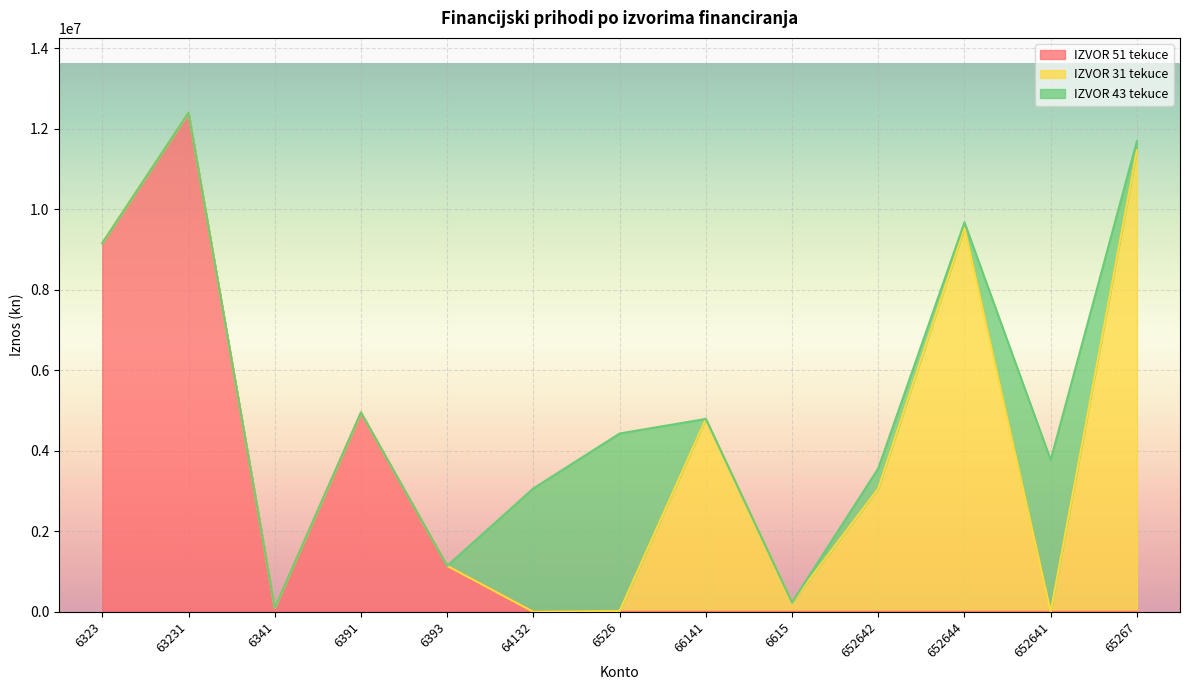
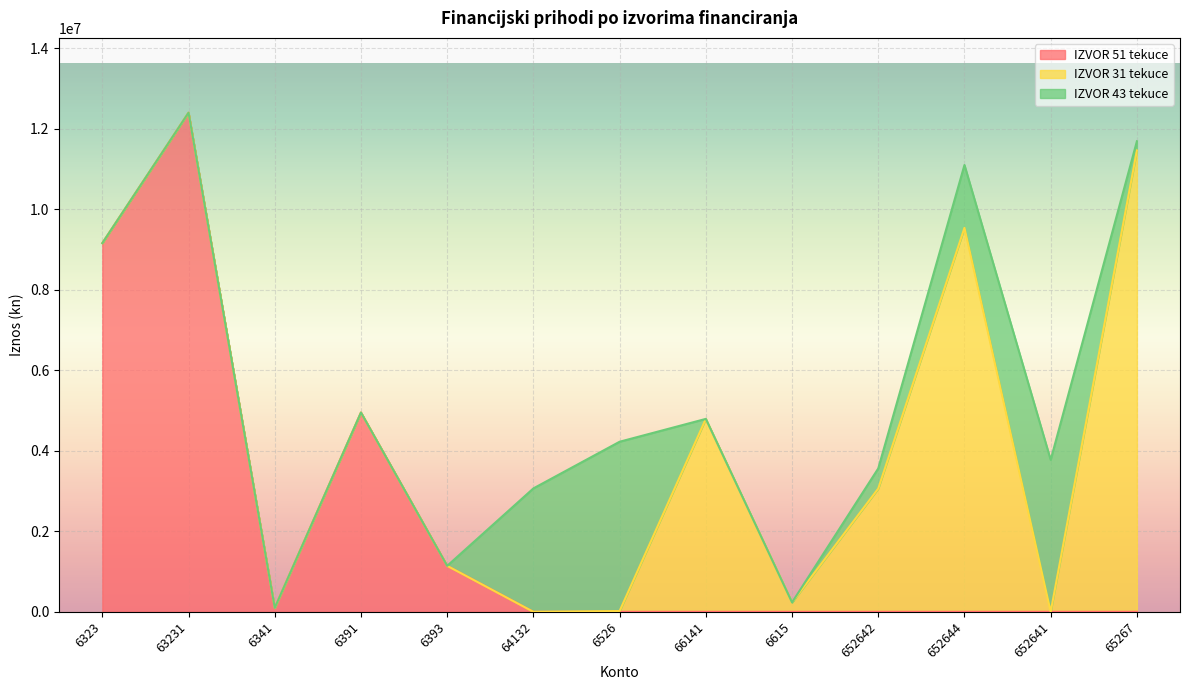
  {
    "IZVOR 51 tekuce": {
      "66141": 0,
      "6615": 0,
      "652642": 0,
      "652644": 0,
      "65267": 0
    },
    "IZVOR 31 tekuce": {
      "652642": 3100000,
      "652644": 9500000,
      "65267": 11500000
    },
    "IZVOR 43 tekuce": {
      "64132": 3100000,
-     "6526": 4400000,
+     "6526": 4200000,
      "652642": 500000,
-     "652644": 100000,
+     "652644": 1600000,
      "652641": 3800000,
      "65267": 200000
    }
  }
